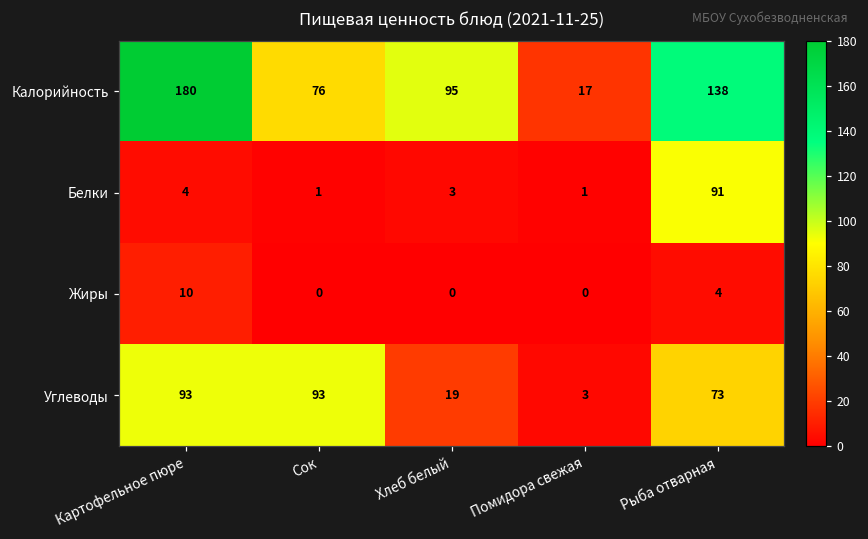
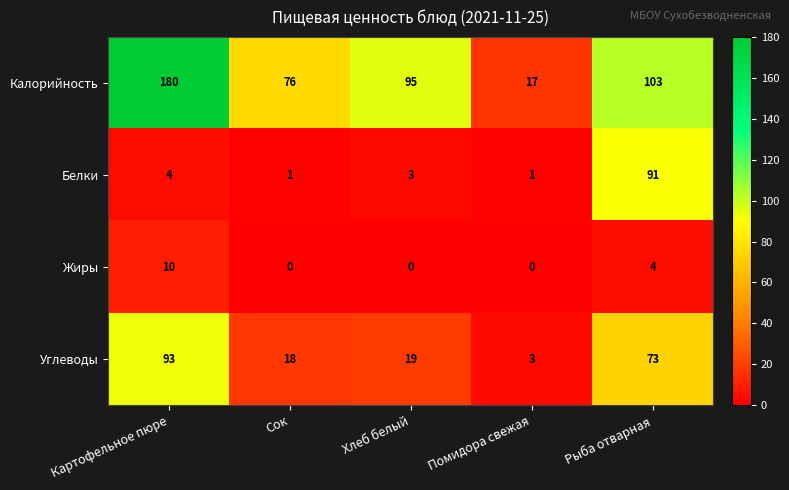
  {
    "Калорийность": {
      "Картофельное пюре": 180,
      "Сок": 76,
      "Хлеб белый": 95,
      "Помидора свежая": 17,
-     "Рыба отварная": 138
+     "Рыба отварная": 103
    },
    "Белки": {
      "Картофельное пюре": 4,
      "Сок": 1,
      "Хлеб белый": 3,
      "Помидора свежая": 1,
      "Рыба отварная": 91
    },
    "Жиры": {
      "Картофельное пюре": 10,
      "Сок": 0,
      "Хлеб белый": 0,
      "Помидора свежая": 0,
      "Рыба отварная": 4
    },
    "Углеводы": {
      "Картофельное пюре": 93,
-     "Сок": 93,
+     "Сок": 18,
      "Хлеб белый": 19,
      "Помидора свежая": 3,
      "Рыба отварная": 73
    }
  }
